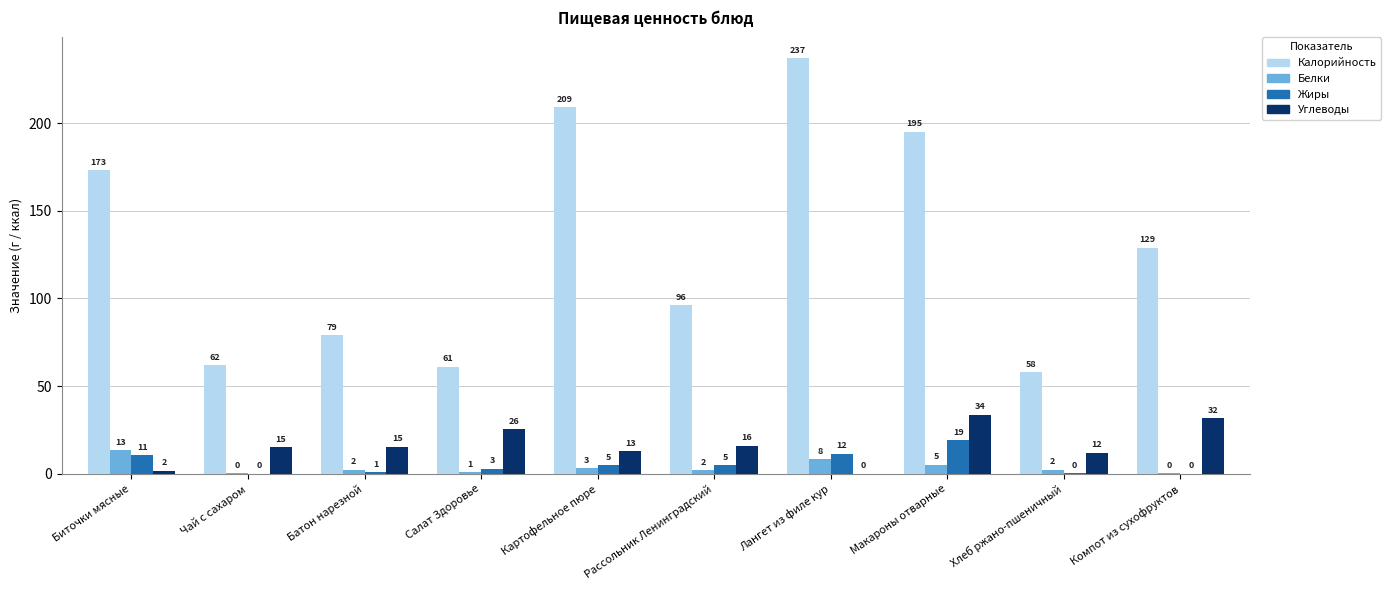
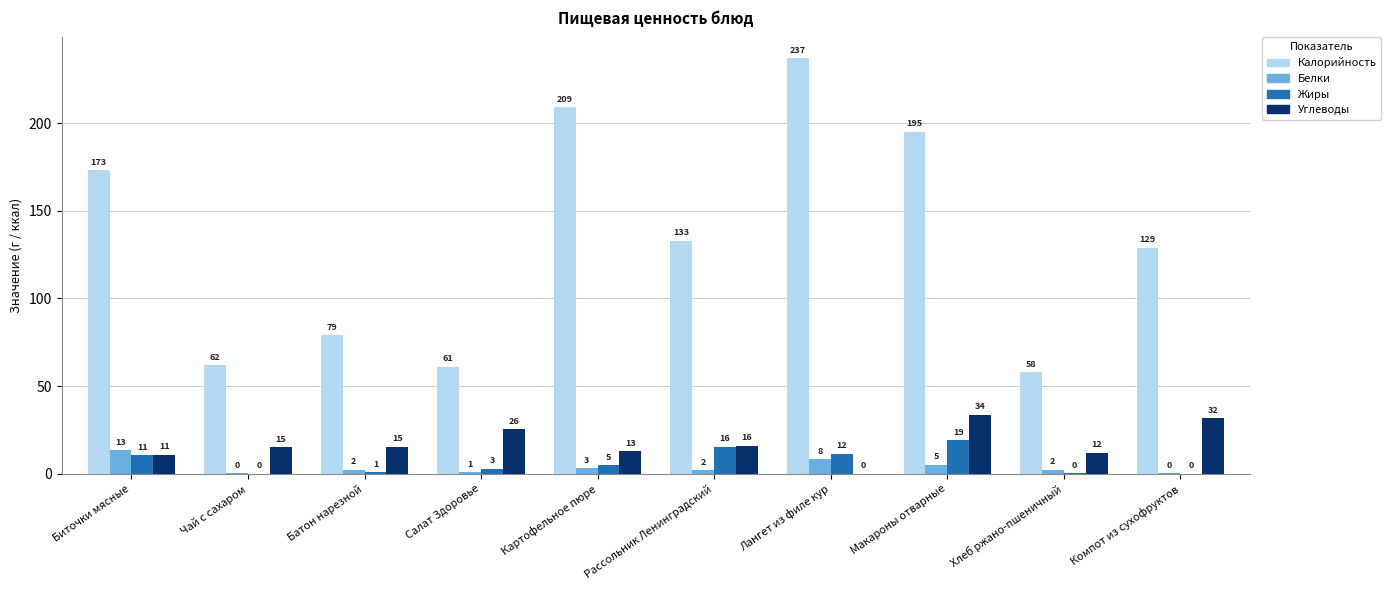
  {
    "Калорийность": {
      "Биточки мясные": 173,
      "Чай с сахаром": 62,
      "Батон нарезной": 79,
      "Салат Здоровье": 61,
      "Картофельное пюре": 209,
-     "Рассольник Ленинградский": 96,
+     "Рассольник Ленинградский": 133,
      "Лангет из филе кур": 237,
      "Макароны отварные": 195,
      "Хлеб ржано-пшеничный": 58,
      "Компот из сухофруктов": 129
    },
    "Белки": {
      "Биточки мясные": 13,
      "Чай с сахаром": 0,
      "Батон нарезной": 2,
      "Салат Здоровье": 1,
      "Картофельное пюре": 3,
      "Рассольник Ленинградский": 2,
      "Лангет из филе кур": 8,
      "Макароны отварные": 5,
      "Хлеб ржано-пшеничный": 2,
      "Компот из сухофруктов": 0
    },
    "Жиры": {
      "Биточки мясные": 11,
      "Чай с сахаром": 0,
      "Батон нарезной": 1,
      "Салат Здоровье": 3,
      "Картофельное пюре": 5,
-     "Рассольник Ленинградский": 5,
+     "Рассольник Ленинградский": 16,
      "Лангет из филе кур": 12,
      "Макароны отварные": 19,
      "Хлеб ржано-пшеничный": 0,
      "Компот из сухофруктов": 0
    },
    "Углеводы": {
-     "Биточки мясные": 2,
+     "Биточки мясные": 11,
      "Чай с сахаром": 15,
      "Батон нарезной": 15,
      "Салат Здоровье": 26,
      "Картофельное пюре": 13,
      "Рассольник Ленинградский": 16,
      "Лангет из филе кур": 0,
      "Макароны отварные": 34,
      "Хлеб ржано-пшеничный": 12,
      "Компот из сухофруктов": 32
    }
  }
